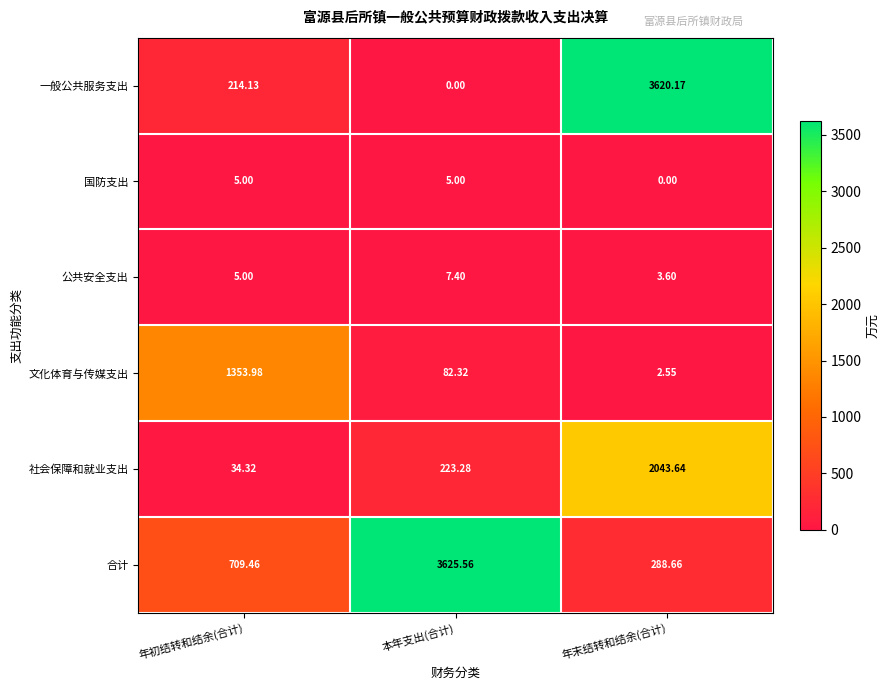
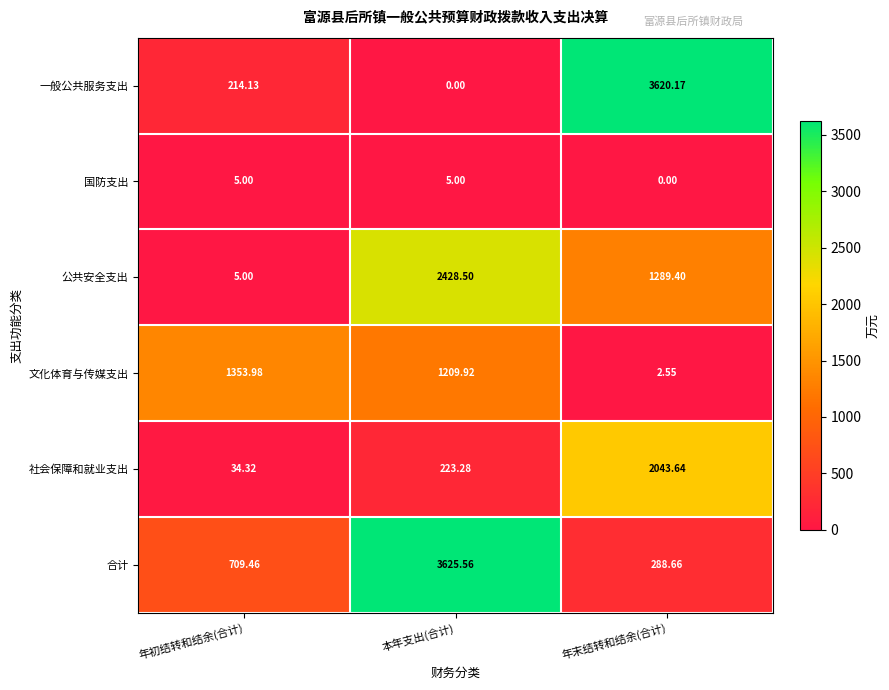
  {
    "一般公共服务支出": {
      "年初结转和结余(合计)": 214.13,
      "本年支出(合计)": 0.00,
      "年末结转和结余(合计)": 3620.17
    },
    "国防支出": {
      "年初结转和结余(合计)": 5.00,
      "本年支出(合计)": 5.00,
      "年末结转和结余(合计)": 0.00
    },
    "公共安全支出": {
      "年初结转和结余(合计)": 5.00,
-     "本年支出(合计)": 7.40,
-     "年末结转和结余(合计)": 3.60
+     "本年支出(合计)": 2428.50,
+     "年末结转和结余(合计)": 1289.40
    },
    "文化体育与传媒支出": {
      "年初结转和结余(合计)": 1353.98,
-     "本年支出(合计)": 82.32,
+     "本年支出(合计)": 1209.92,
      "年末结转和结余(合计)": 2.55
    },
    "社会保障和就业支出": {
      "年初结转和结余(合计)": 34.32,
      "本年支出(合计)": 223.28,
      "年末结转和结余(合计)": 2043.64
    },
    "合计": {
      "年初结转和结余(合计)": 709.46,
      "本年支出(合计)": 3625.56,
      "年末结转和结余(合计)": 288.66
    }
  }
